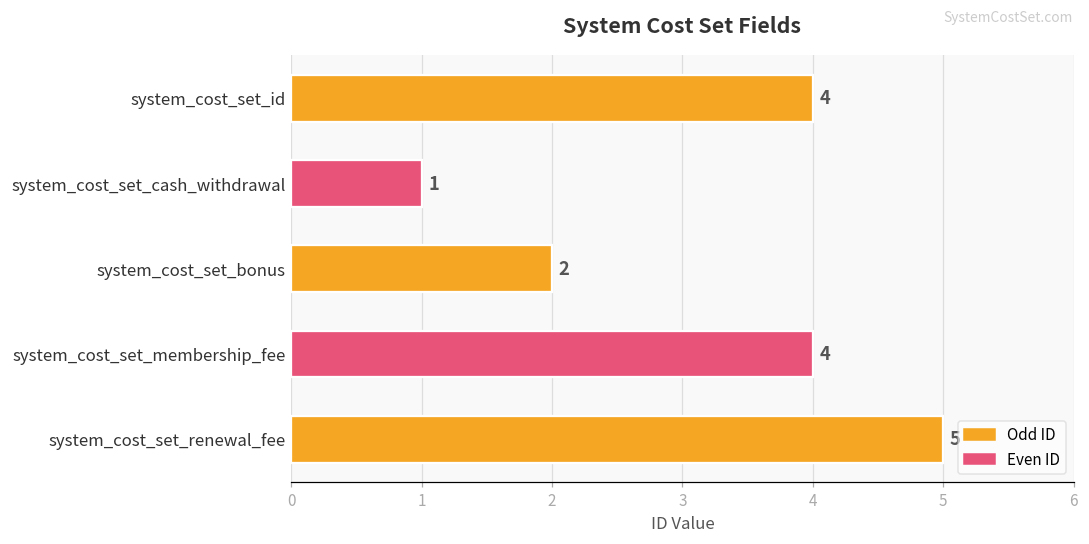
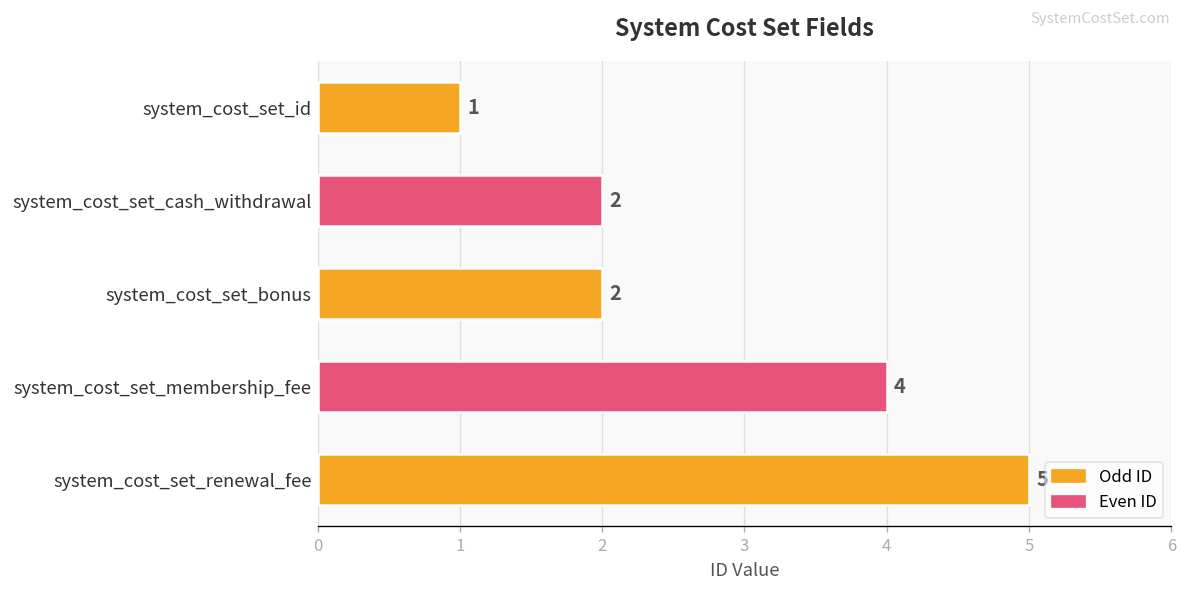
  {
-   "system_cost_set_id": 4,
-   "system_cost_set_cash_withdrawal": 1,
+   "system_cost_set_id": 1,
+   "system_cost_set_cash_withdrawal": 2,
    "system_cost_set_bonus": 2,
    "system_cost_set_membership_fee": 4
  }
